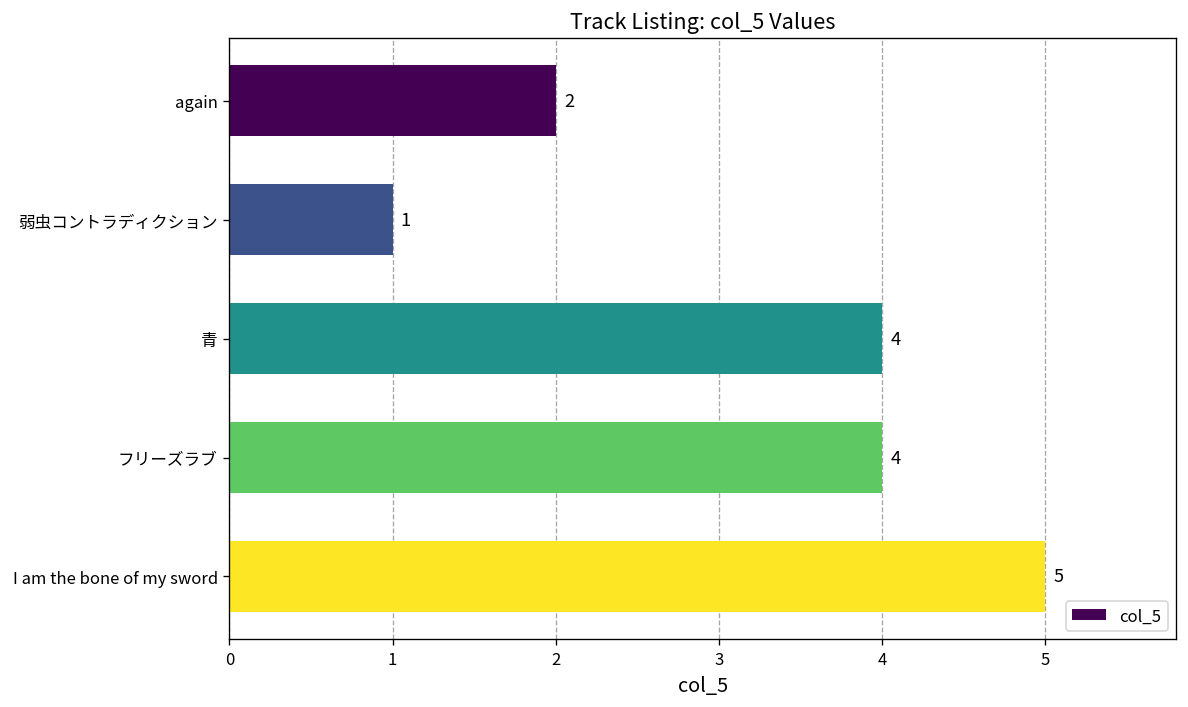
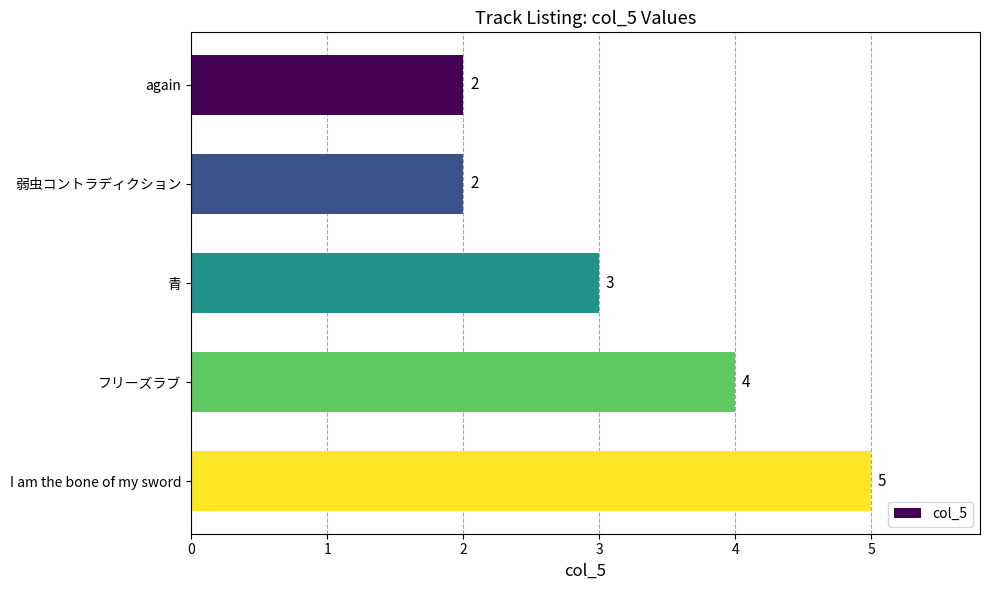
  {
    "again": 2,
-   "弱虫コントラディクション": 1,
-   "青": 4,
+   "弱虫コントラディクション": 2,
+   "青": 3,
    "フリーズラブ": 4,
    "I am the bone of my sword": 5
  }
